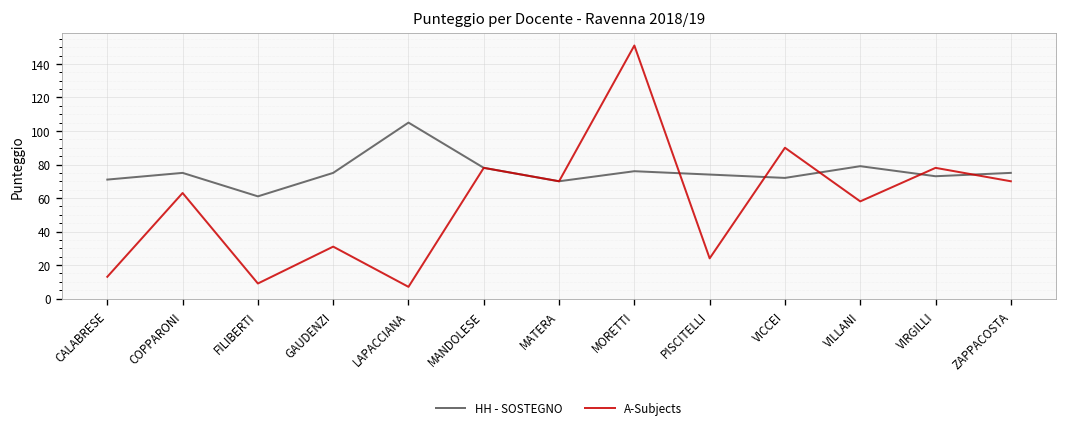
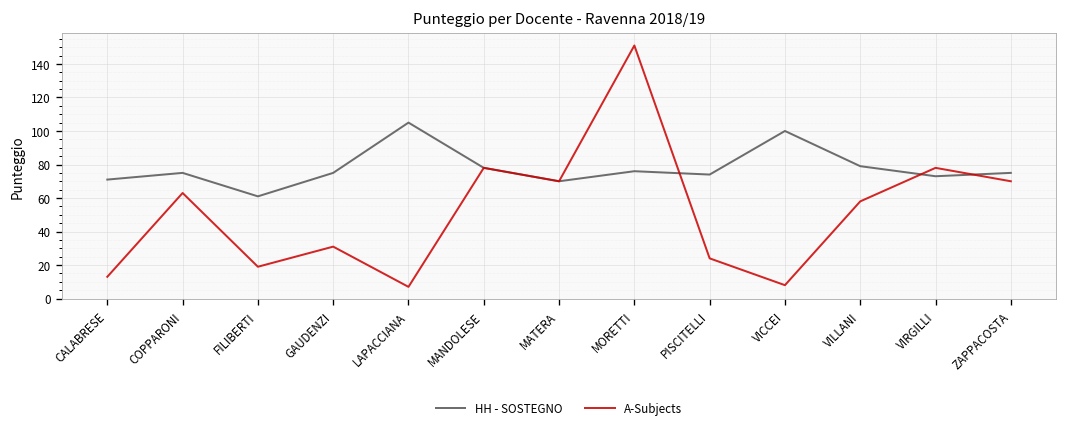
  {
    "HH - SOSTEGNO": {
      "CALABRESE": 71,
      "COPPARONI": 75,
      "FILIBERTI": 61,
      "GAUDENZI": 75,
      "LAPACCIANA": 105,
      "MORETTI": 76,
      "PISCITELLI": 74,
-     "VICCEI": 72,
+     "VICCEI": 100,
      "VILLANI": 79,
      "VIRGILLI": 73,
      "ZAPPACOSTA": 75
    },
    "A-Subjects": {
      "CALABRESE": 13,
      "COPPARONI": 63,
-     "FILIBERTI": 9,
+     "FILIBERTI": 19,
      "GAUDENZI": 31,
      "LAPACCIANA": 7,
      "MORETTI": 151,
      "PISCITELLI": 24,
-     "VICCEI": 90,
+     "VICCEI": 8,
      "VILLANI": 58,
      "VIRGILLI": 78,
      "ZAPPACOSTA": 70
    }
  }
